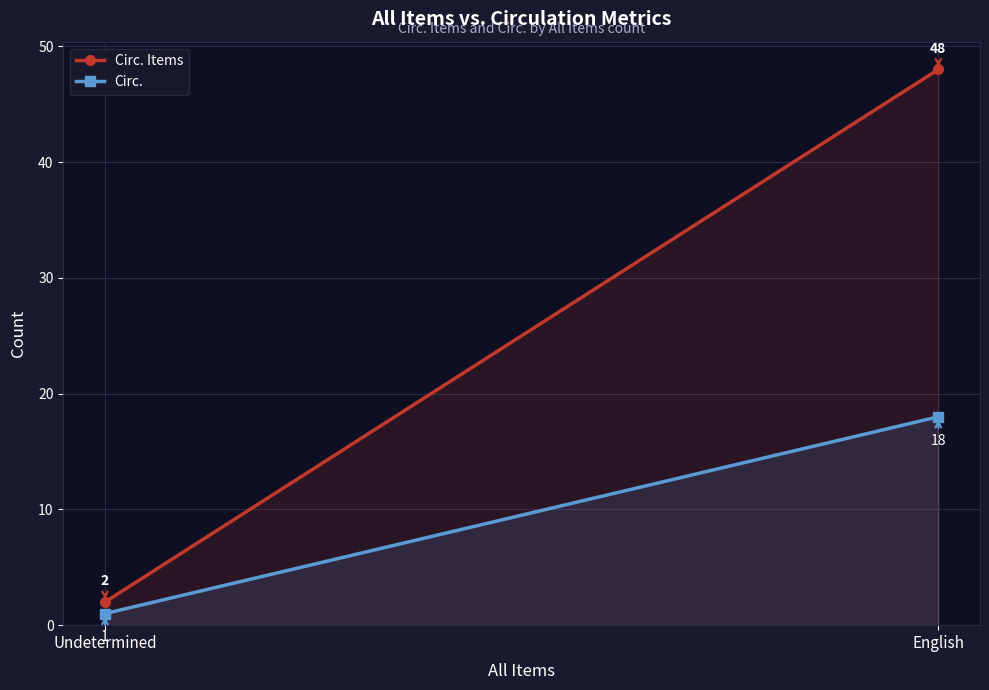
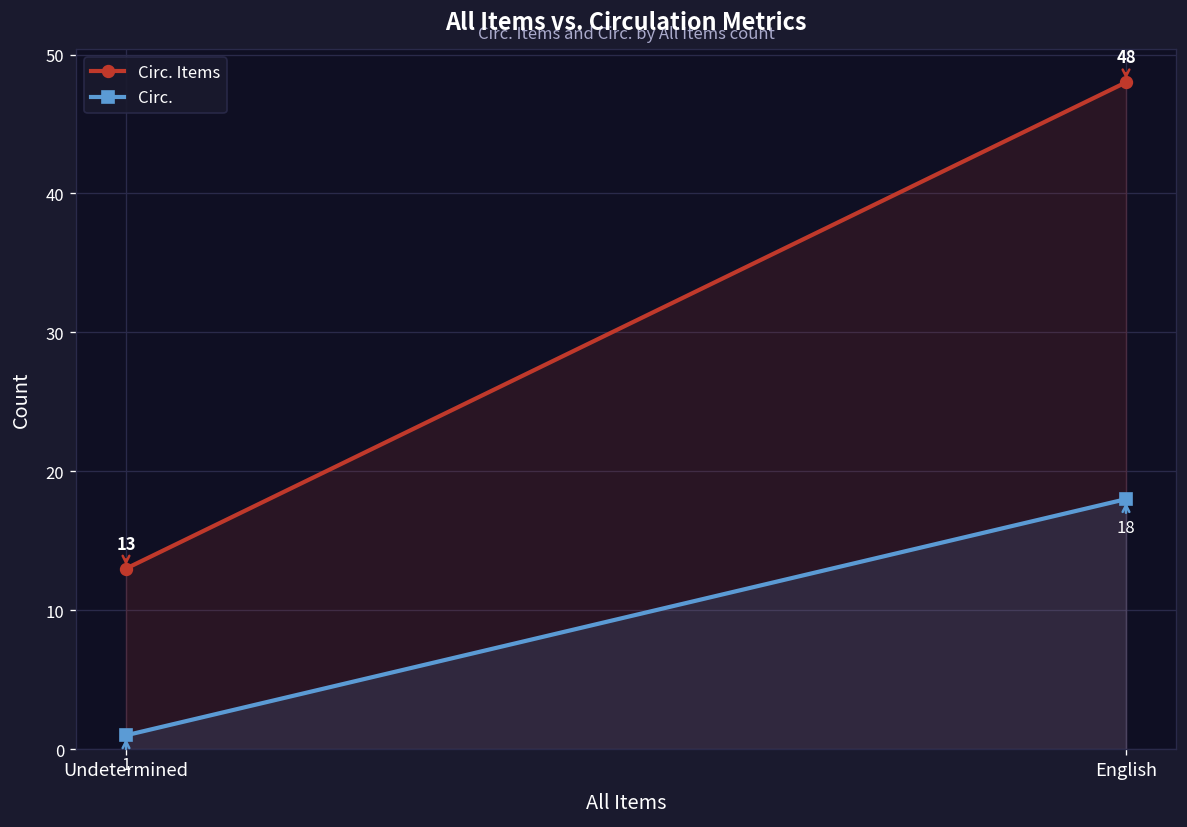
  {
    "Circ. Items": {
-     "Undetermined": 2,
+     "Undetermined": 13,
      "English": 48
    },
    "Circ.": {
      "Undetermined": 1,
      "English": 18
    }
  }
